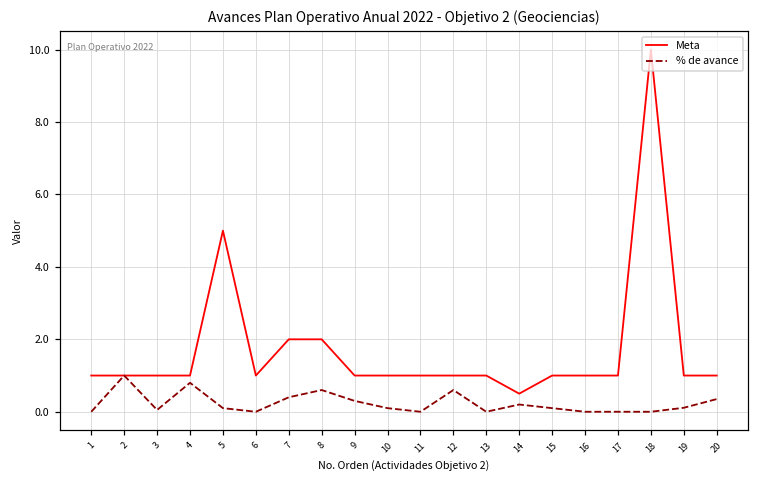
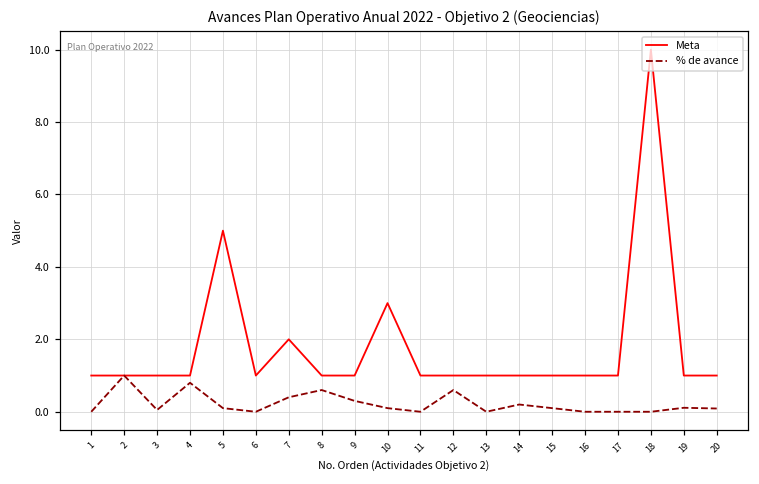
  {
    "Meta": {
      "1": 1.0,
      "3": 1.0,
      "4": 1.0,
      "5": 5.0,
      "6": 1.0,
      "7": 2.0,
-     "8": 2,
+     "8": 1,
      "9": 1.0,
-     "10": 1,
+     "10": 3,
      "11": 1.0,
      "12": 1.0,
      "13": 1.0,
-     "14": 0.5,
+     "14": 1.0,
      "15": 1.0,
      "16": 1.0,
      "17": 1.0,
      "19": 1.0,
      "20": 1.0
    },
    "% de avance": {
      "1": 0.0,
      "3": 0.1,
      "4": 0.8,
      "5": 0.1,
      "6": 0.0,
      "7": 0.4,
      "8": 0.6,
      "9": 0.3,
      "10": 0.1,
      "11": 0.0,
      "12": 0.6,
      "13": 0.0,
      "14": 0.2,
      "15": 0.1,
      "16": 0.0,
      "17": 0.0,
      "18": 0.0,
      "19": 0.1,
-     "20": 0.4
+     "20": 0.1
    }
  }
